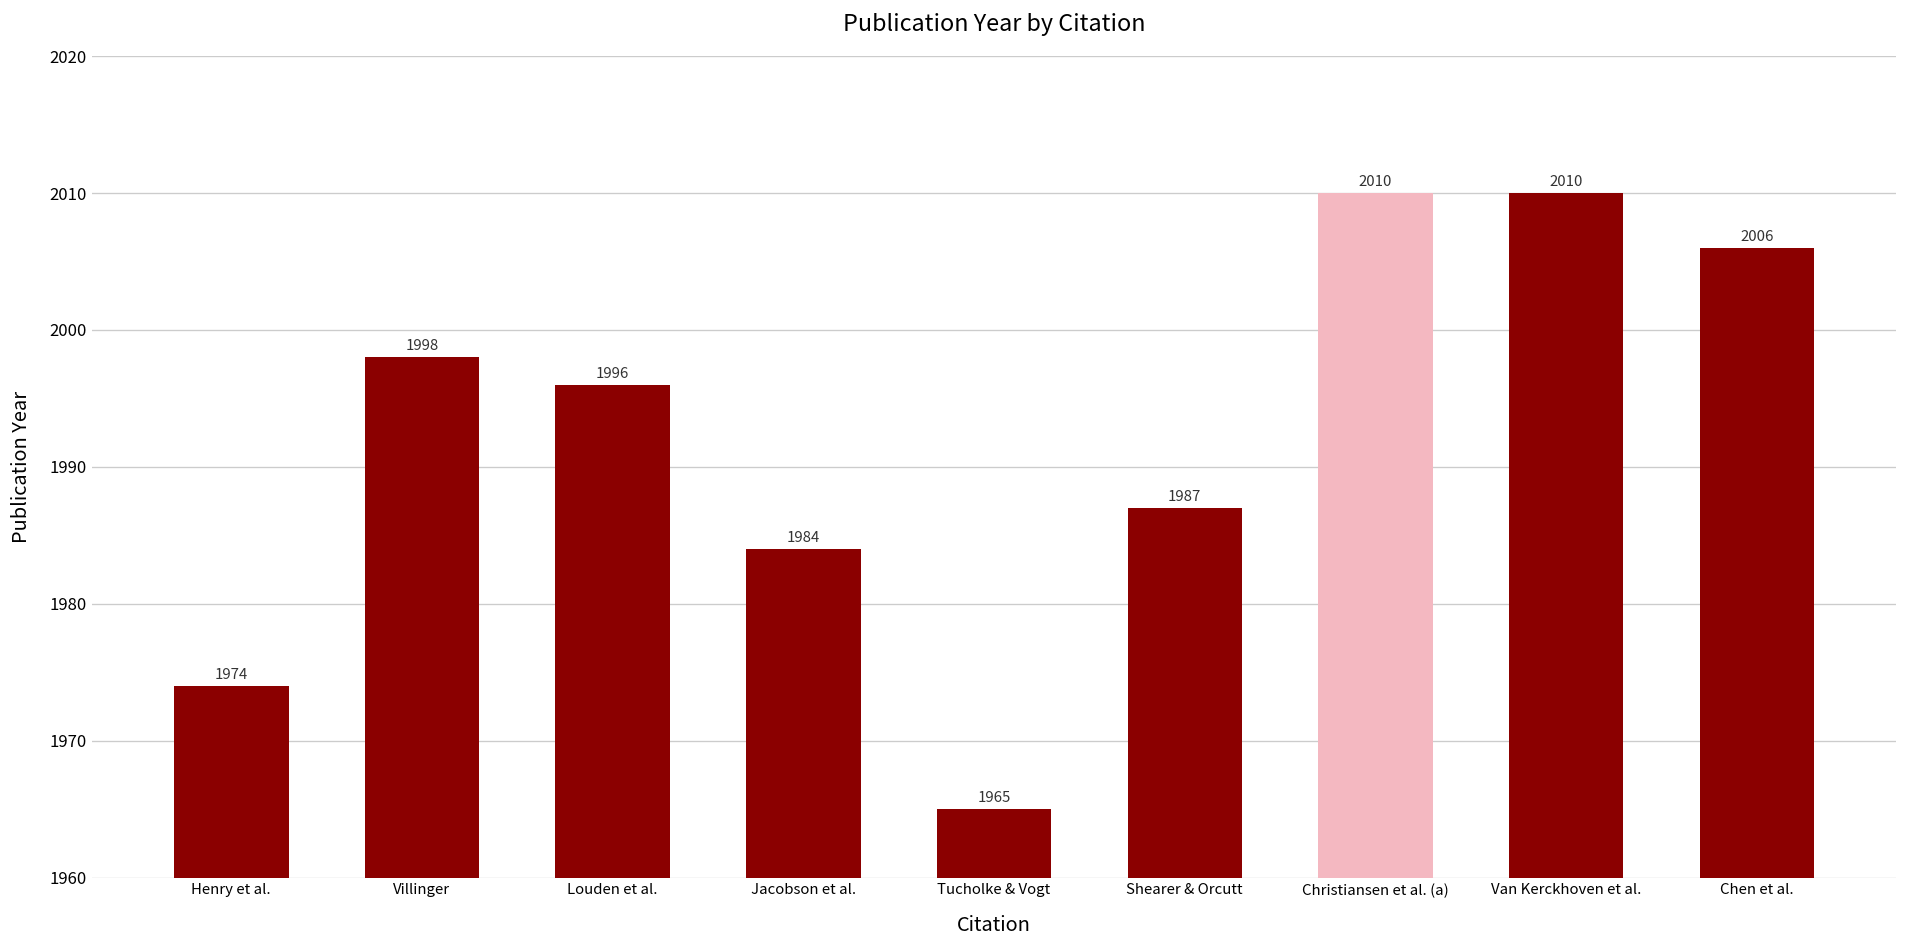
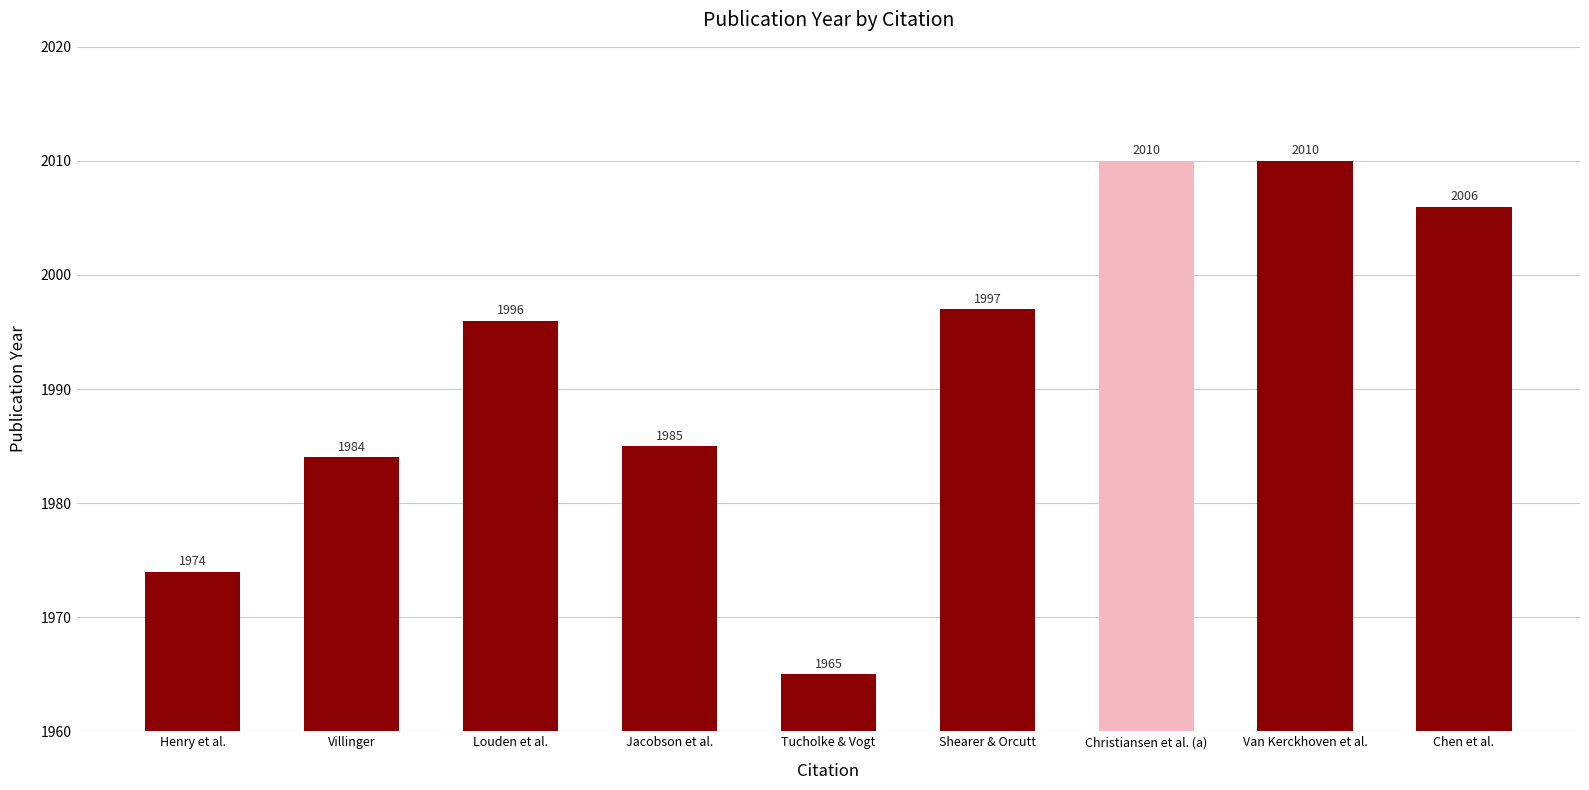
  {
    "Henry et al.": 1974,
-   "Villinger": 1998,
+   "Villinger": 1984,
    "Louden et al.": 1996,
-   "Jacobson et al.": 1984,
+   "Jacobson et al.": 1985,
    "Tucholke & Vogt": 1965,
-   "Shearer & Orcutt": 1987,
+   "Shearer & Orcutt": 1997,
    "Christiansen et al. (a)": 2010,
    "Van Kerckhoven et al.": 2010,
    "Chen et al.": 2006
  }
